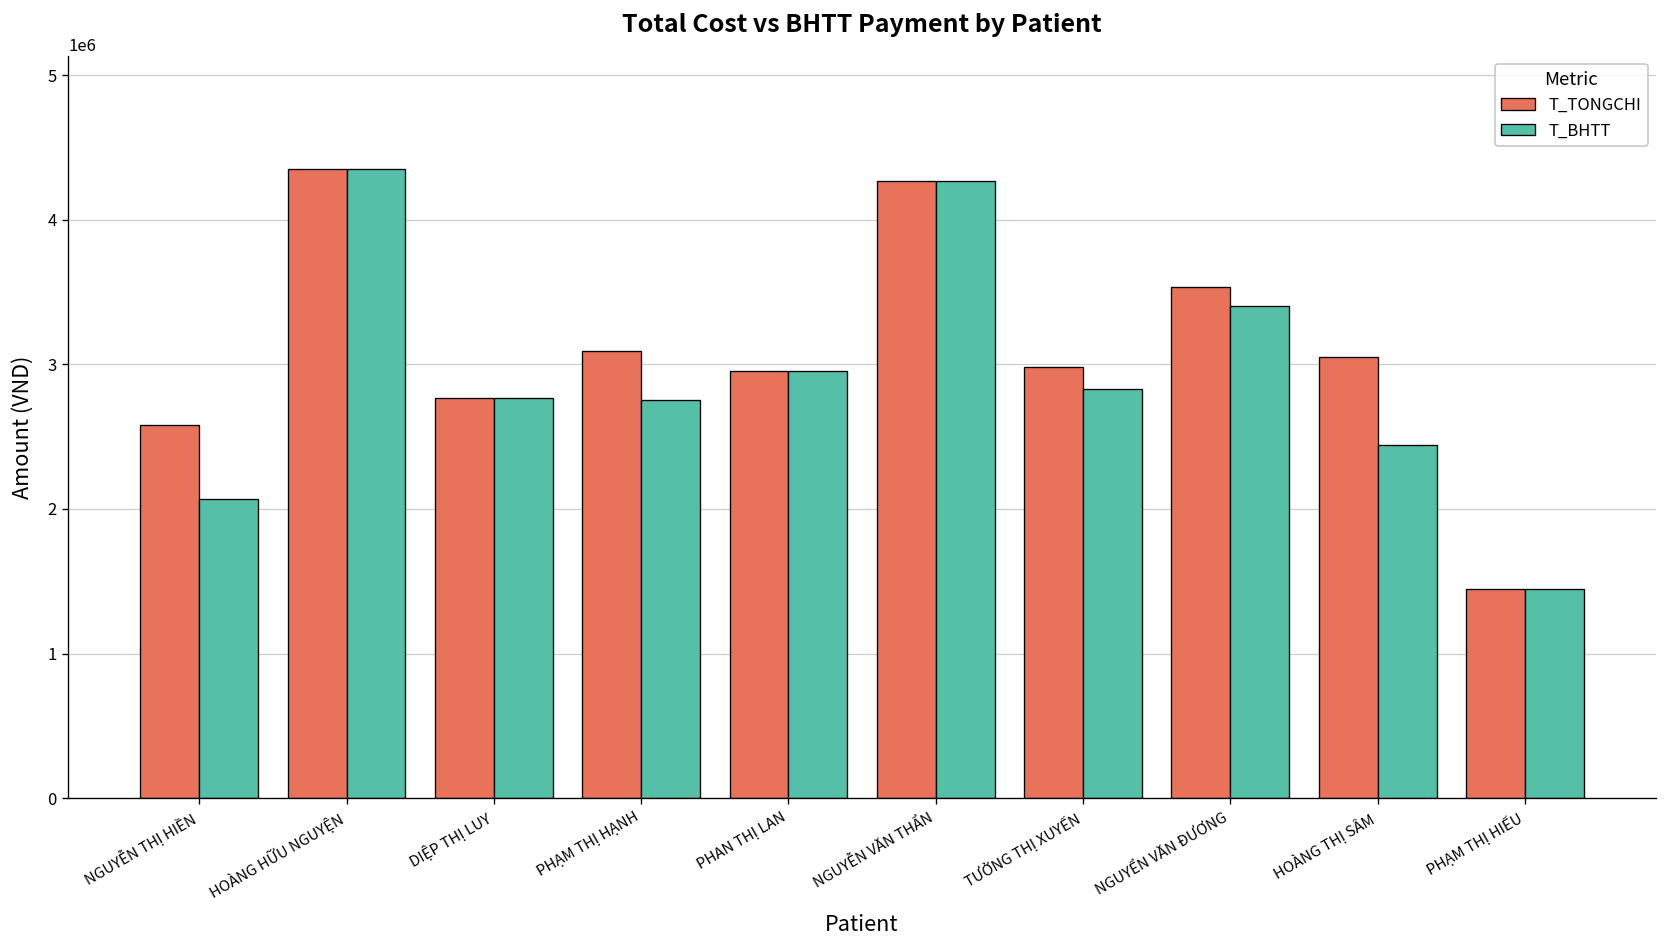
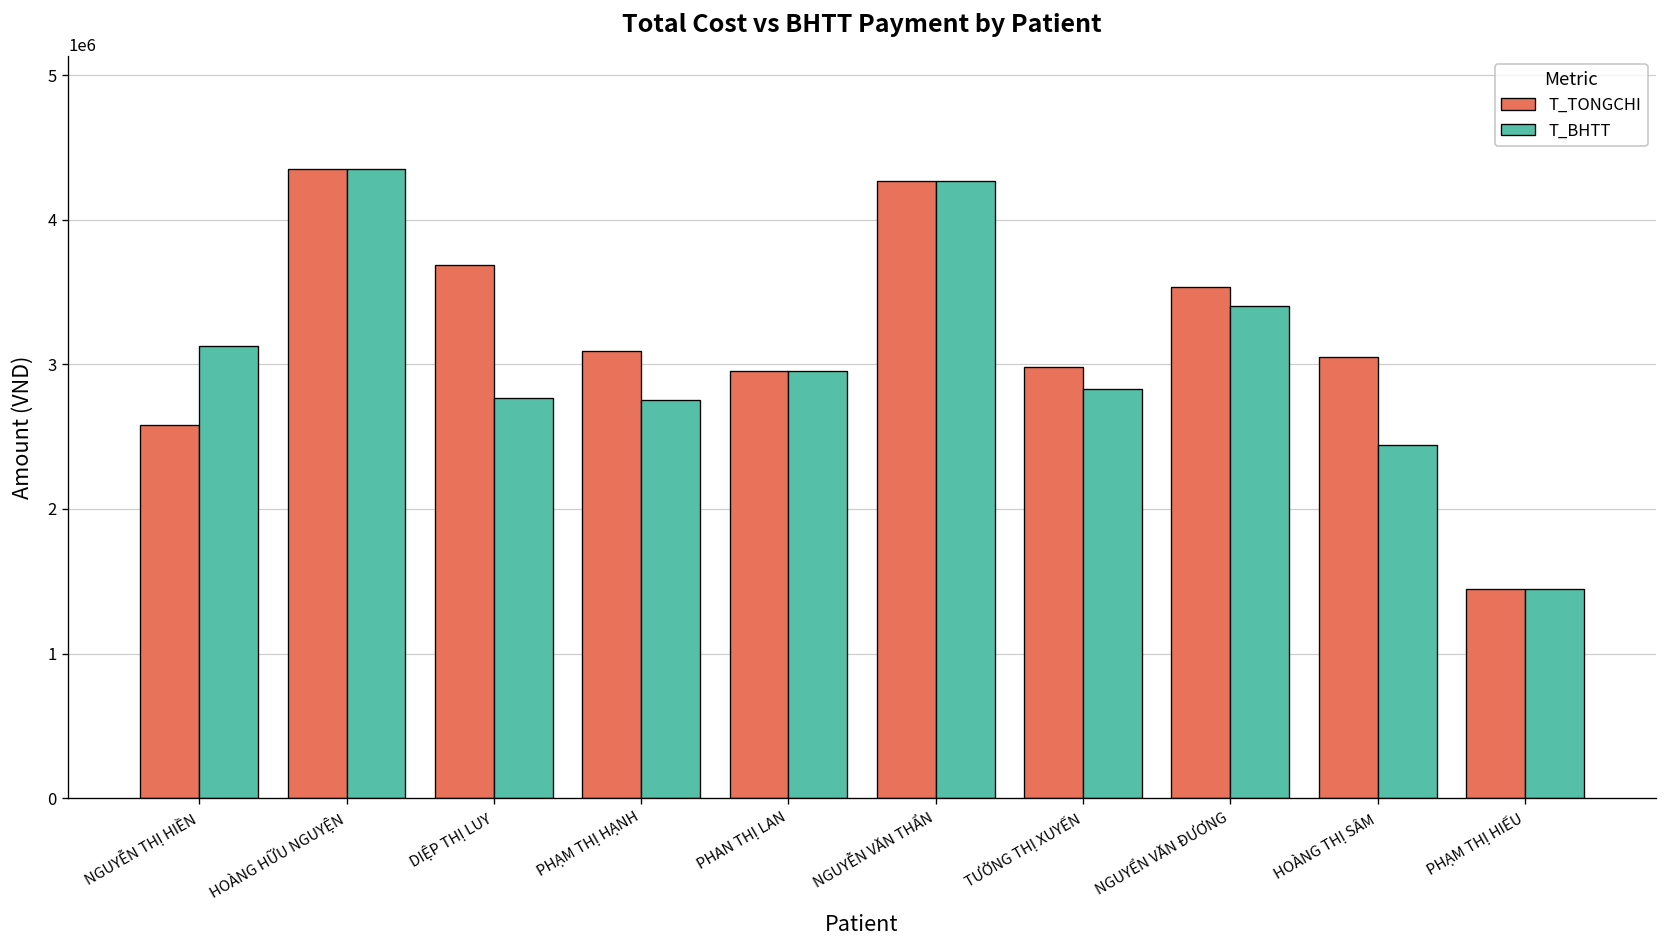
  {
    "T_TONGCHI": {
      "NGUYỄN THỊ HIỀN": 2580000,
      "HOÀNG HỮU NGUYỆN": 4350000,
-     "DIỆP THỊ LUY": 2770000,
+     "DIỆP THỊ LUY": 3690000,
      "PHẠM THỊ HẠNH": 3090000,
      "PHAN THỊ LAN": 2950000,
      "NGUYỄN VĂN THẨN": 4270000,
      "TƯỞNG THỊ XUYẾN": 2980000,
      "NGUYỂN VĂN ĐƯƠNG": 3540000,
      "HOÀNG THỊ SÂM": 3050000,
      "PHẠM THỊ HIẾU": 1450000
    },
    "T_BHTT": {
-     "NGUYỄN THỊ HIỀN": 2070000,
+     "NGUYỄN THỊ HIỀN": 3130000,
      "HOÀNG HỮU NGUYỆN": 4350000,
      "DIỆP THỊ LUY": 2770000,
      "PHẠM THỊ HẠNH": 2760000,
      "PHAN THỊ LAN": 2950000,
      "NGUYỄN VĂN THẨN": 4270000,
      "TƯỞNG THỊ XUYẾN": 2830000,
      "NGUYỂN VĂN ĐƯƠNG": 3400000,
      "HOÀNG THỊ SÂM": 2440000,
      "PHẠM THỊ HIẾU": 1450000
    }
  }
